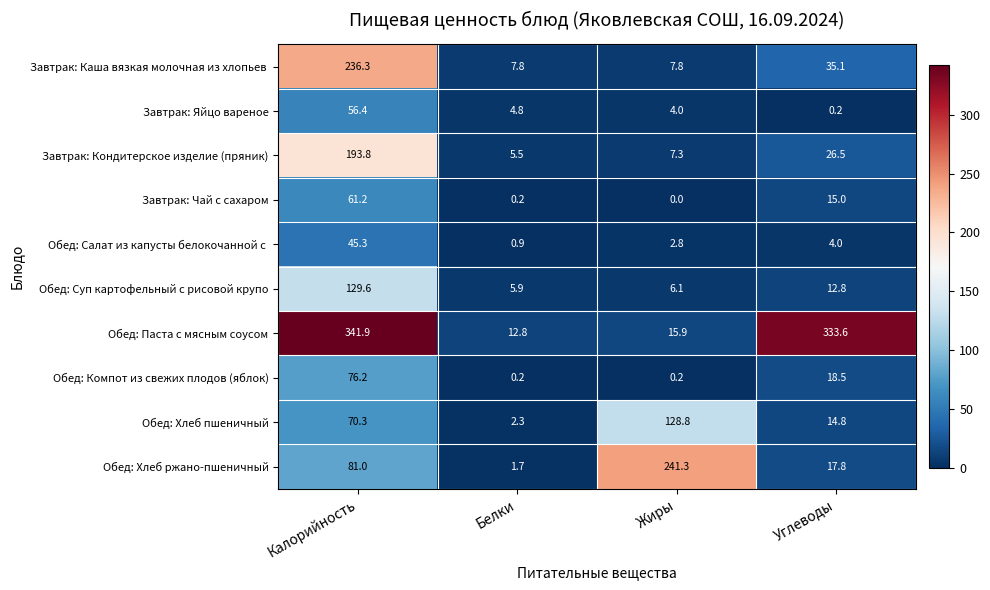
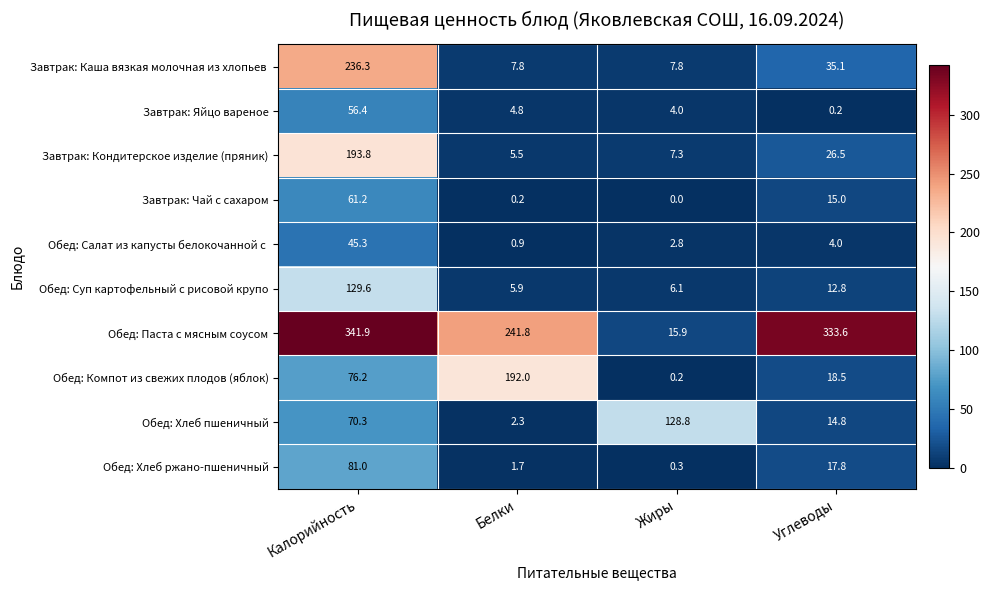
  {
    "Завтрак: Каша вязкая молочная из хлопьев": {
      "Калорийность": 236.3,
      "Белки": 7.8,
      "Жиры": 7.8,
      "Углеводы": 35.1
    },
    "Завтрак: Яйцо вареное": {
      "Калорийность": 56.4,
      "Белки": 4.8,
      "Жиры": 4.0,
      "Углеводы": 0.2
    },
    "Завтрак: Кондитерское изделие (пряник)": {
      "Калорийность": 193.8,
      "Белки": 5.5,
      "Жиры": 7.3,
      "Углеводы": 26.5
    },
    "Завтрак: Чай с сахаром": {
      "Калорийность": 61.2,
      "Белки": 0.2,
      "Жиры": 0.0,
      "Углеводы": 15.0
    },
    "Обед: Салат из капусты белокочанной с": {
      "Калорийность": 45.3,
      "Белки": 0.9,
      "Жиры": 2.8,
      "Углеводы": 4.0
    },
    "Обед: Суп картофельный с рисовой крупо": {
      "Калорийность": 129.6,
      "Белки": 5.9,
      "Жиры": 6.1,
      "Углеводы": 12.8
    },
    "Обед: Паста с мясным соусом": {
      "Калорийность": 341.9,
-     "Белки": 12.8,
+     "Белки": 241.8,
      "Жиры": 15.9,
      "Углеводы": 333.6
    },
    "Обед: Компот из свежих плодов (яблок)": {
      "Калорийность": 76.2,
-     "Белки": 0.2,
+     "Белки": 192.0,
      "Жиры": 0.2,
      "Углеводы": 18.5
    },
    "Обед: Хлеб пшеничный": {
      "Калорийность": 70.3,
      "Белки": 2.3,
      "Жиры": 128.8,
      "Углеводы": 14.8
    },
    "Обед: Хлеб ржано-пшеничный": {
      "Калорийность": 81.0,
      "Белки": 1.7,
-     "Жиры": 241.3,
+     "Жиры": 0.3,
      "Углеводы": 17.8
    }
  }
